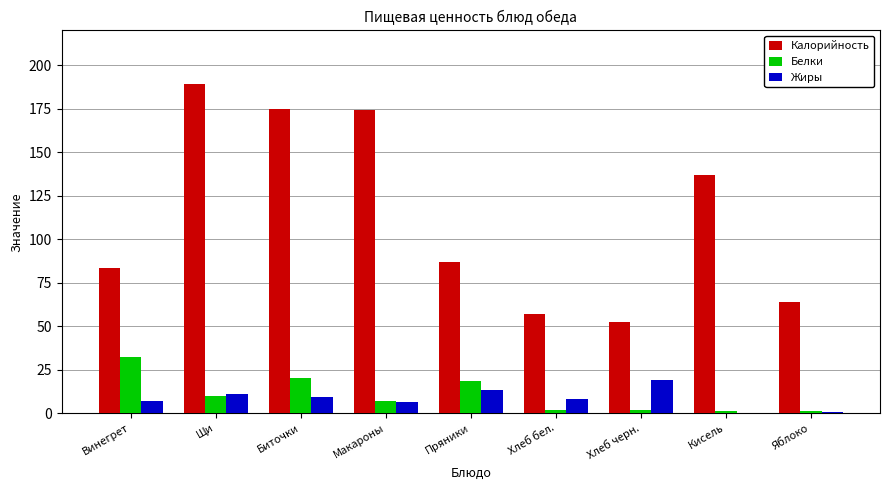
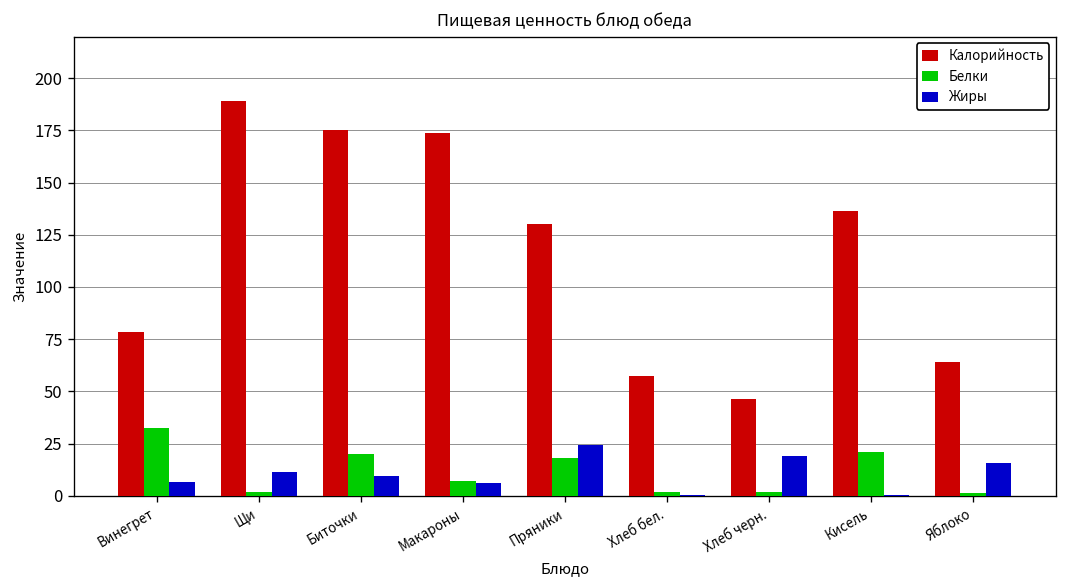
  {
    "Калорийность": {
-     "Винегрет": 83,
+     "Винегрет": 78,
      "Щи": 189,
      "Биточки": 175,
      "Макароны": 174,
-     "Пряники": 87,
+     "Пряники": 130,
      "Хлеб бел.": 57,
-     "Хлеб черн.": 52,
+     "Хлеб черн.": 46,
      "Кисель": 137,
      "Яблоко": 64
    },
    "Белки": {
      "Винегрет": 32,
-     "Щи": 10,
+     "Щи": 2,
      "Биточки": 20,
      "Макароны": 7,
      "Пряники": 18,
      "Хлеб бел.": 2,
      "Хлеб черн.": 2,
-     "Кисель": 1
+     "Кисель": 21
    },
    "Жиры": {
      "Винегрет": 7,
      "Щи": 11,
      "Биточки": 9,
      "Макароны": 6,
-     "Пряники": 14,
-     "Хлеб бел.": 8,
+     "Пряники": 24,
+     "Хлеб бел.": 0,
      "Хлеб черн.": 19,
-     "Яблоко": 0
+     "Яблоко": 16
    }
  }
